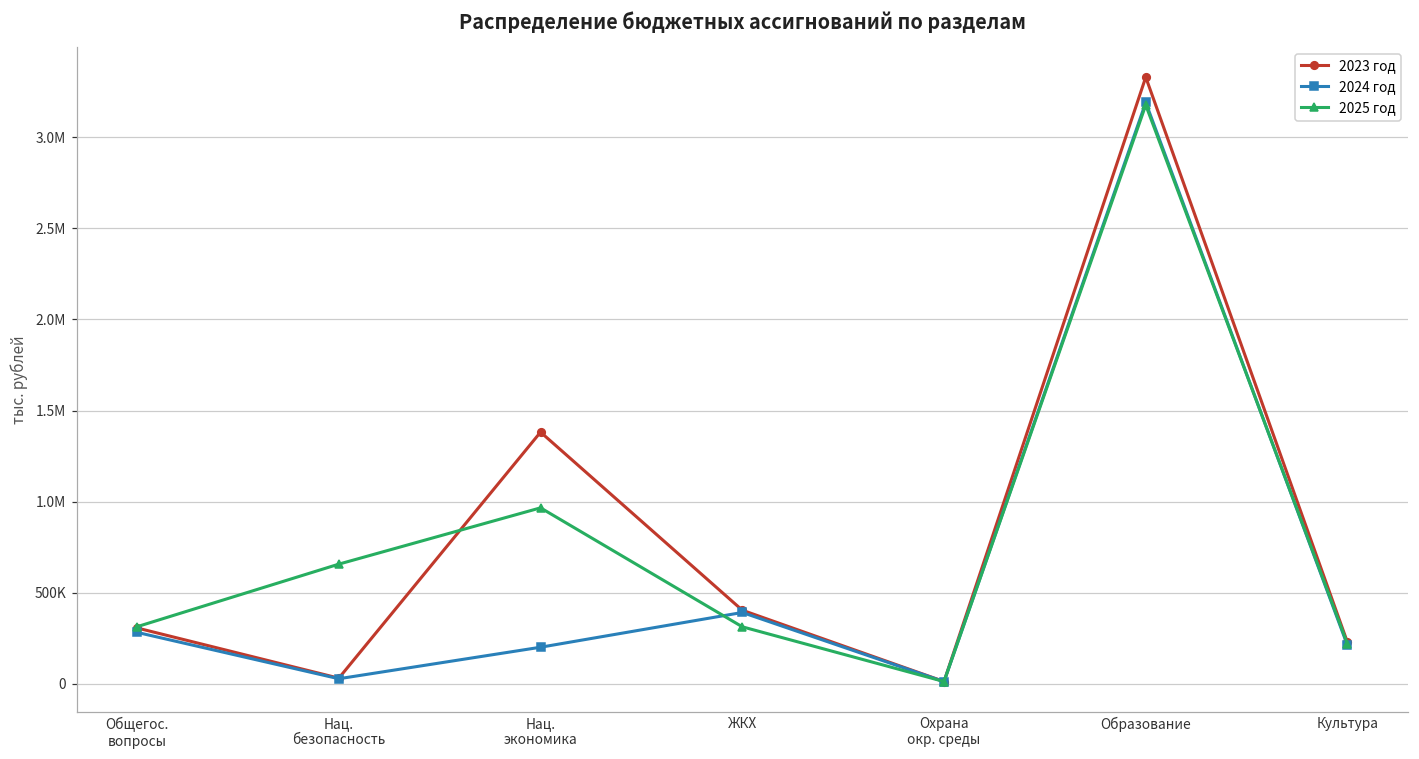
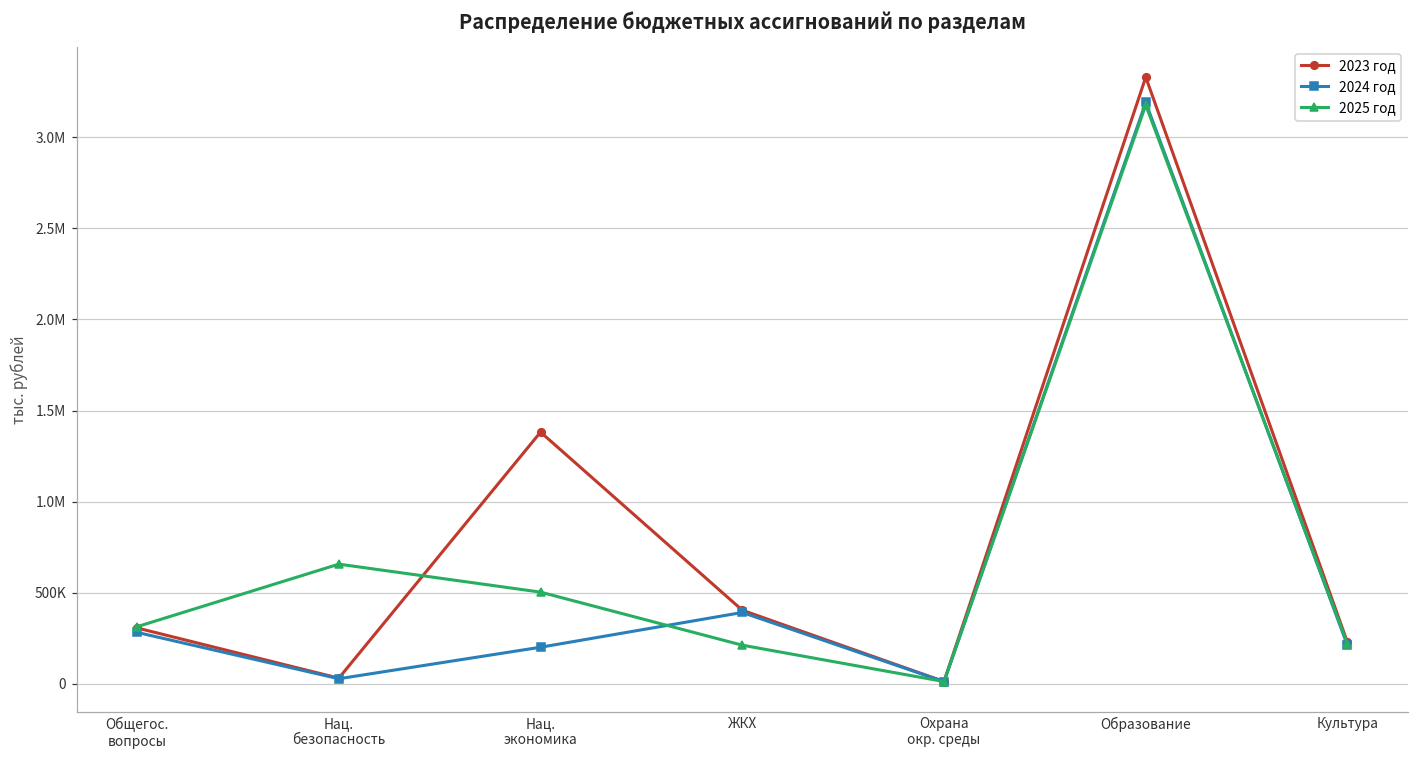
  {
    "2023 год": {
      "Нац. экономика": 1380000,
      "Образование": 3330000
    },
    "2024 год": {
      "Общегос. вопросы": 280000,
      "Нац. экономика": 200000
    },
    "2025 год": {
      "Нац. безопасность": 660000,
-     "Нац. экономика": 970000,
-     "ЖКХ": 310000
+     "Нац. экономика": 500000,
+     "ЖКХ": 210000
    }
  }
